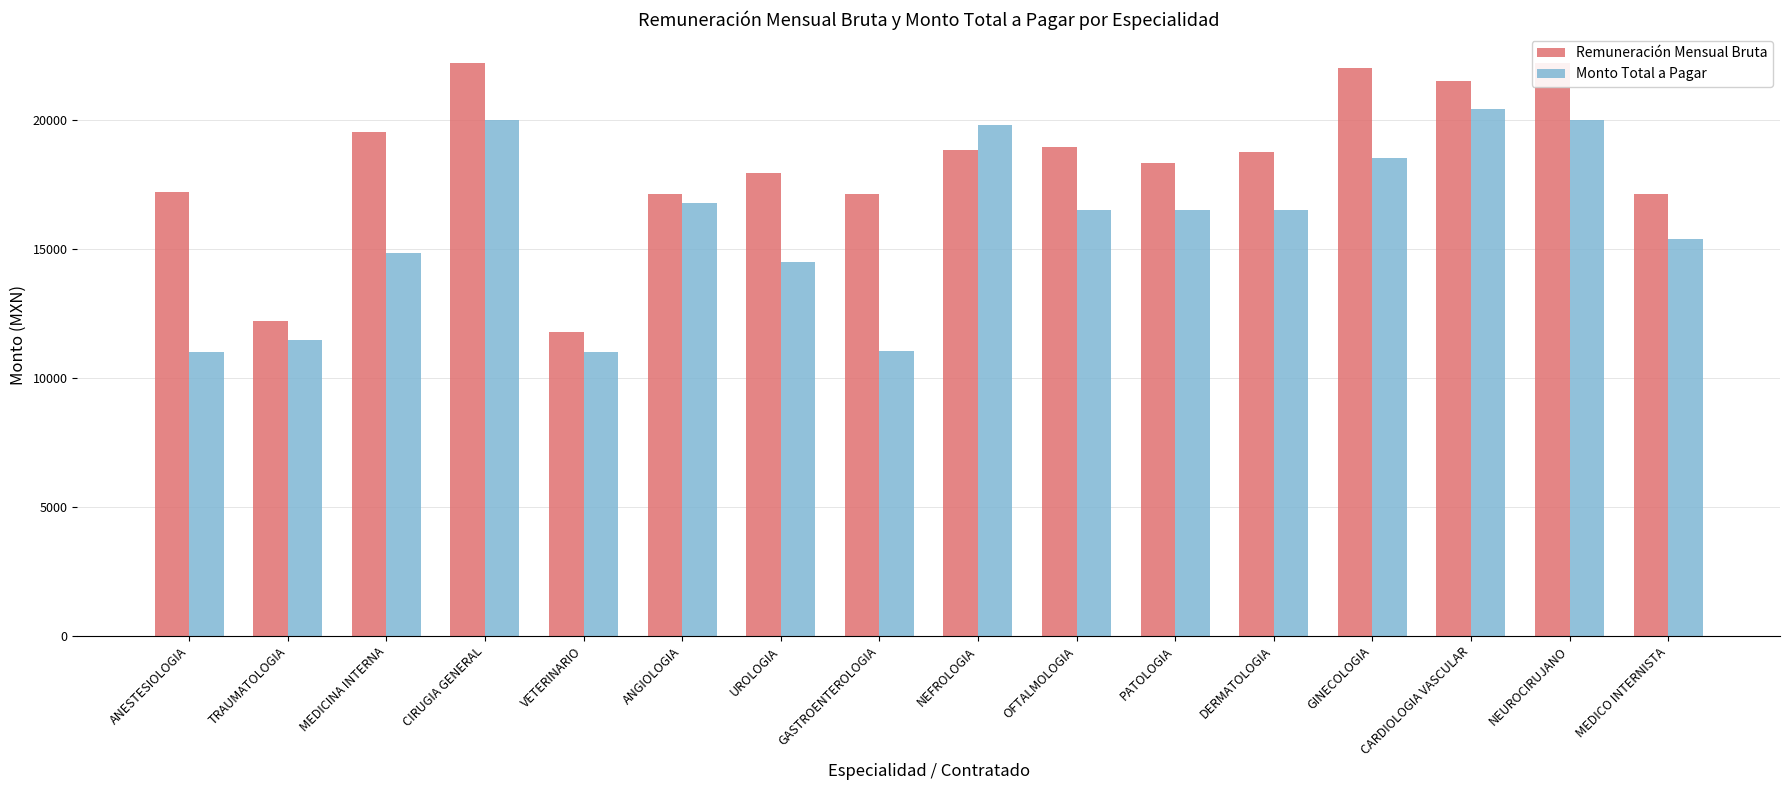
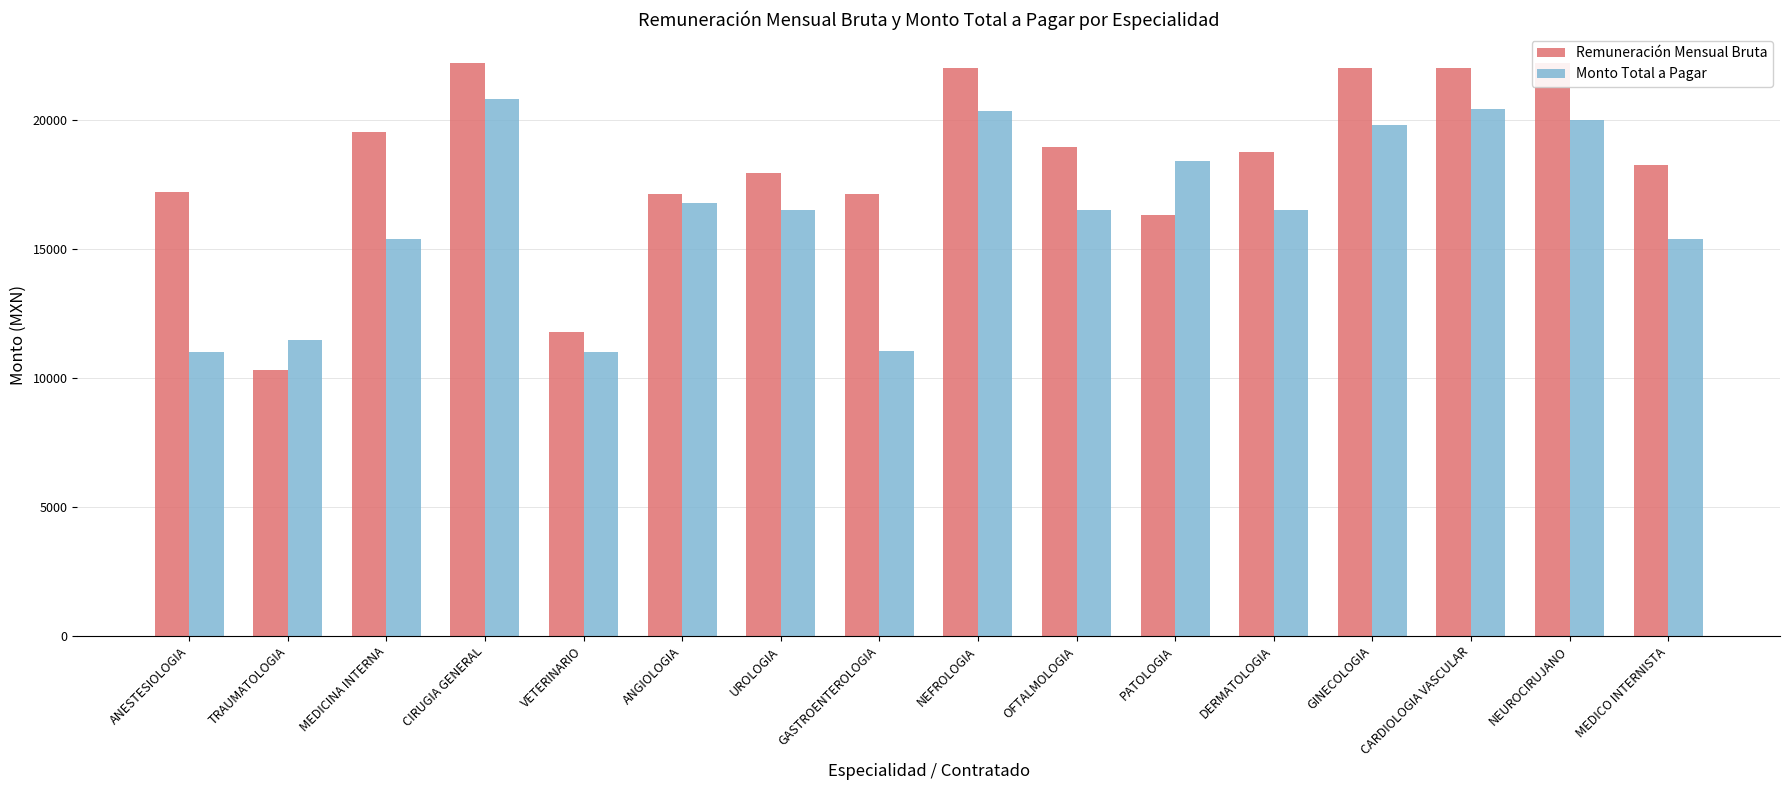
  {
    "Remuneración Mensual Bruta": {
      "ANESTESIOLOGIA": 17200,
-     "TRAUMATOLOGIA": 12200,
+     "TRAUMATOLOGIA": 10300,
      "MEDICINA INTERNA": 19500,
      "CIRUGIA GENERAL": 22200,
      "VETERINARIO": 11800,
      "ANGIOLOGIA": 17100,
      "UROLOGIA": 17900,
      "GASTROENTEROLOGIA": 17100,
-     "NEFROLOGIA": 18900,
+     "NEFROLOGIA": 22000,
      "OFTALMOLOGIA": 19000,
-     "PATOLOGIA": 18300,
+     "PATOLOGIA": 16300,
      "DERMATOLOGIA": 18800,
      "GINECOLOGIA": 22000,
-     "CARDIOLOGIA VASCULAR": 21500,
-     "MEDICO INTERNISTA": 17100
+     "CARDIOLOGIA VASCULAR": 22000,
+     "MEDICO INTERNISTA": 18300
    },
    "Monto Total a Pagar": {
      "ANESTESIOLOGIA": 11000,
      "TRAUMATOLOGIA": 11500,
-     "MEDICINA INTERNA": 14800,
-     "CIRUGIA GENERAL": 20000,
+     "MEDICINA INTERNA": 15400,
+     "CIRUGIA GENERAL": 20800,
      "VETERINARIO": 11000,
      "ANGIOLOGIA": 16800,
-     "UROLOGIA": 14500,
+     "UROLOGIA": 16500,
      "GASTROENTEROLOGIA": 11000,
-     "NEFROLOGIA": 19800,
+     "NEFROLOGIA": 20300,
      "OFTALMOLOGIA": 16500,
-     "PATOLOGIA": 16500,
+     "PATOLOGIA": 18400,
      "DERMATOLOGIA": 16500,
-     "GINECOLOGIA": 18500,
+     "GINECOLOGIA": 19800,
      "CARDIOLOGIA VASCULAR": 20400,
      "NEUROCIRUJANO": 20000,
      "MEDICO INTERNISTA": 15400
    }
  }
